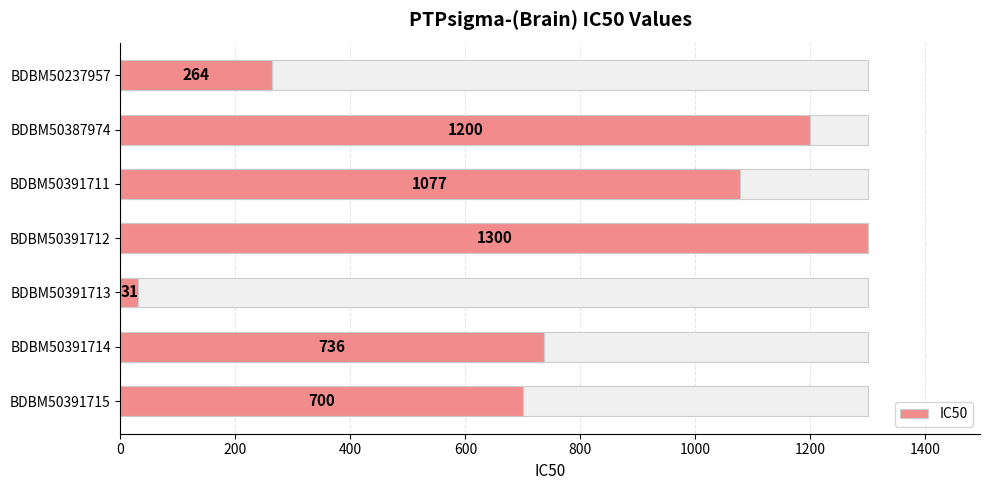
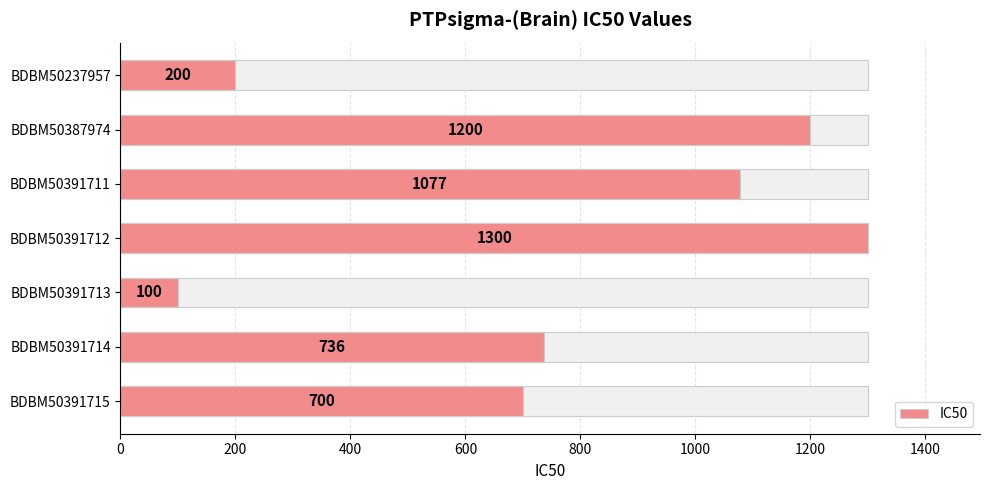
  {
    "IC50": {
-     "BDBM50237957": 264,
+     "BDBM50237957": 200,
      "BDBM50391712": 1300,
-     "BDBM50391713": 31
+     "BDBM50391713": 100
    }
  }
